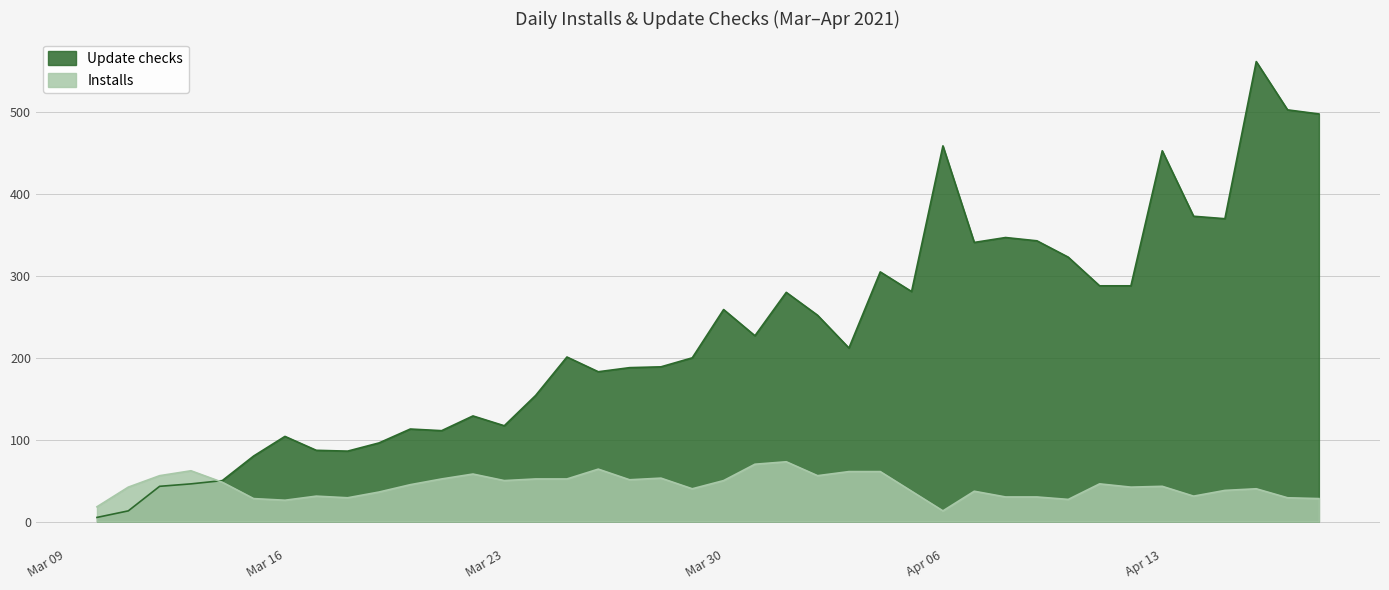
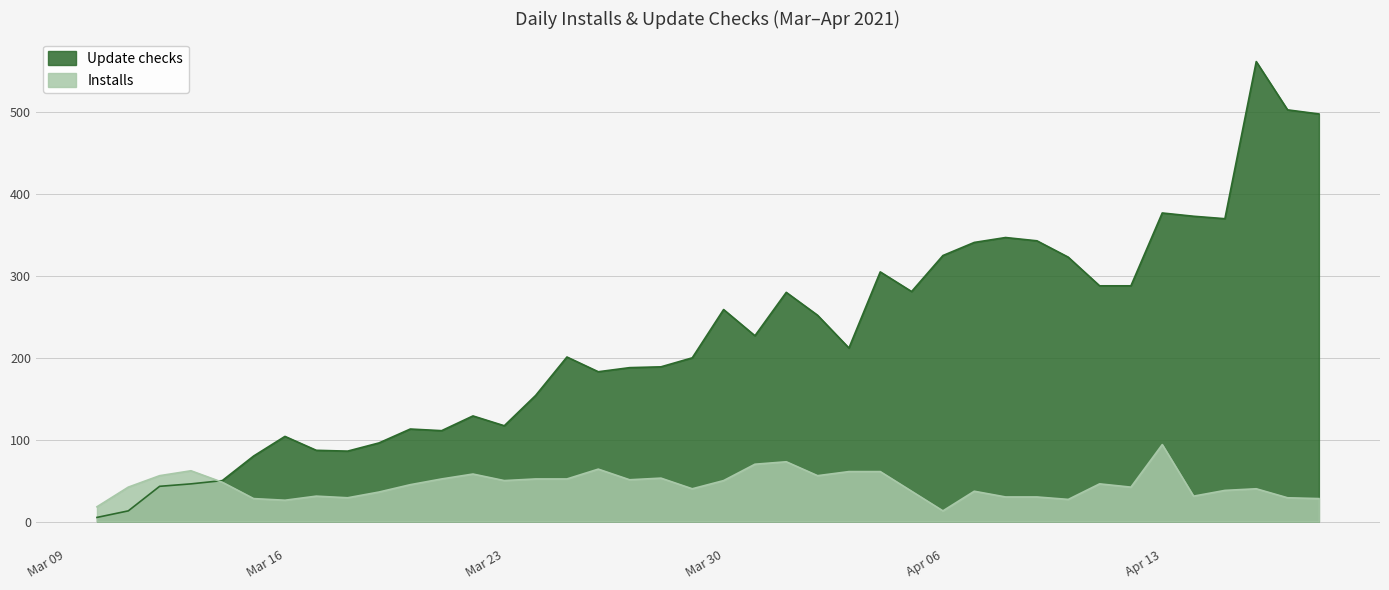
  {
    "Update checks": {
      "Mar 16": 100,
      "Mar 23": 120,
      "Mar 30": 260,
-     "Apr 06": 460,
-     "Apr 13": 450
+     "Apr 06": 330,
+     "Apr 13": 380
    },
    "Installs": {
      "Mar 16": 30,
      "Mar 23": 50,
      "Mar 30": 50,
      "Apr 06": 10,
-     "Apr 13": 40
+     "Apr 13": 90
    }
  }
